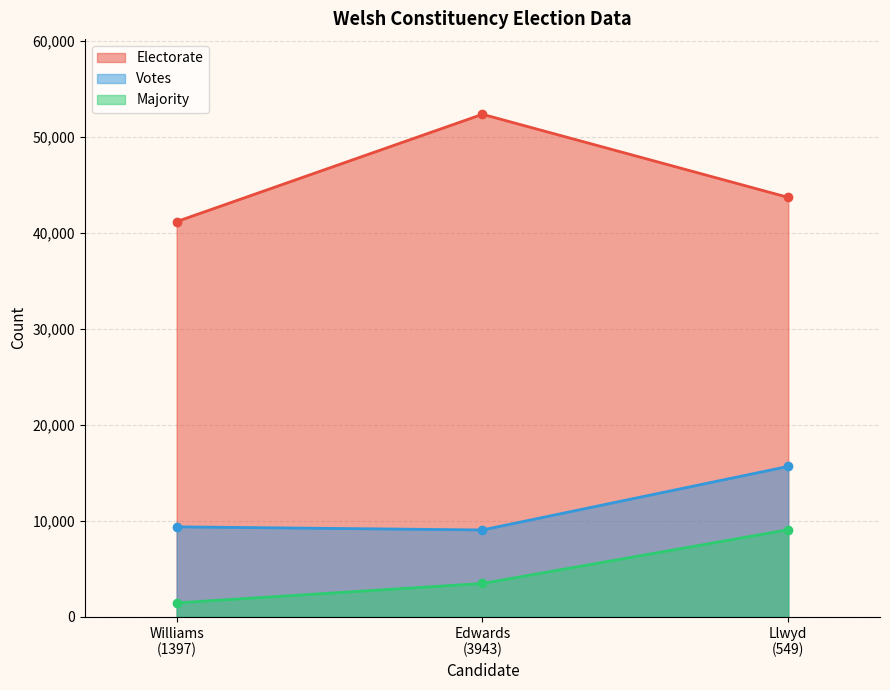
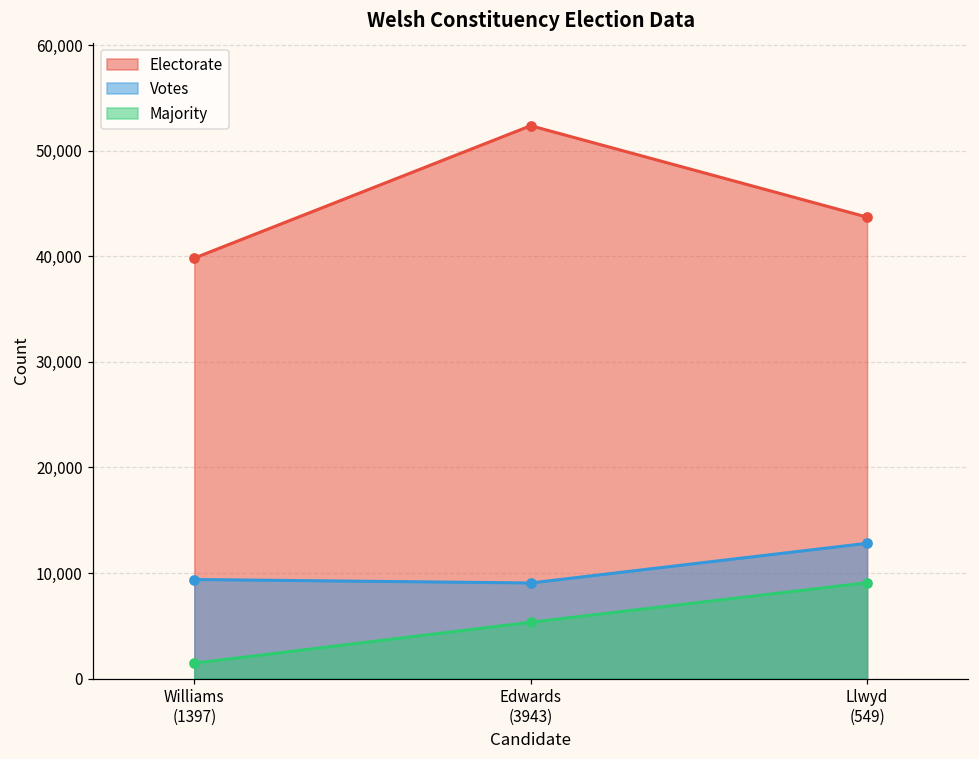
  {
    "Electorate": {
-     "Williams (1397)": "41,000",
+     "Williams (1397)": "40,000",
      "Edwards (3943)": "52,000",
      "Llwyd (549)": "44,000"
    },
    "Votes": {
      "Williams (1397)": "9,000",
      "Edwards (3943)": "9,000",
-     "Llwyd (549)": "16,000"
+     "Llwyd (549)": "13,000"
    },
    "Majority": {
      "Williams (1397)": "1,000",
-     "Edwards (3943)": "3,000",
+     "Edwards (3943)": "5,000",
      "Llwyd (549)": "9,000"
    }
  }
